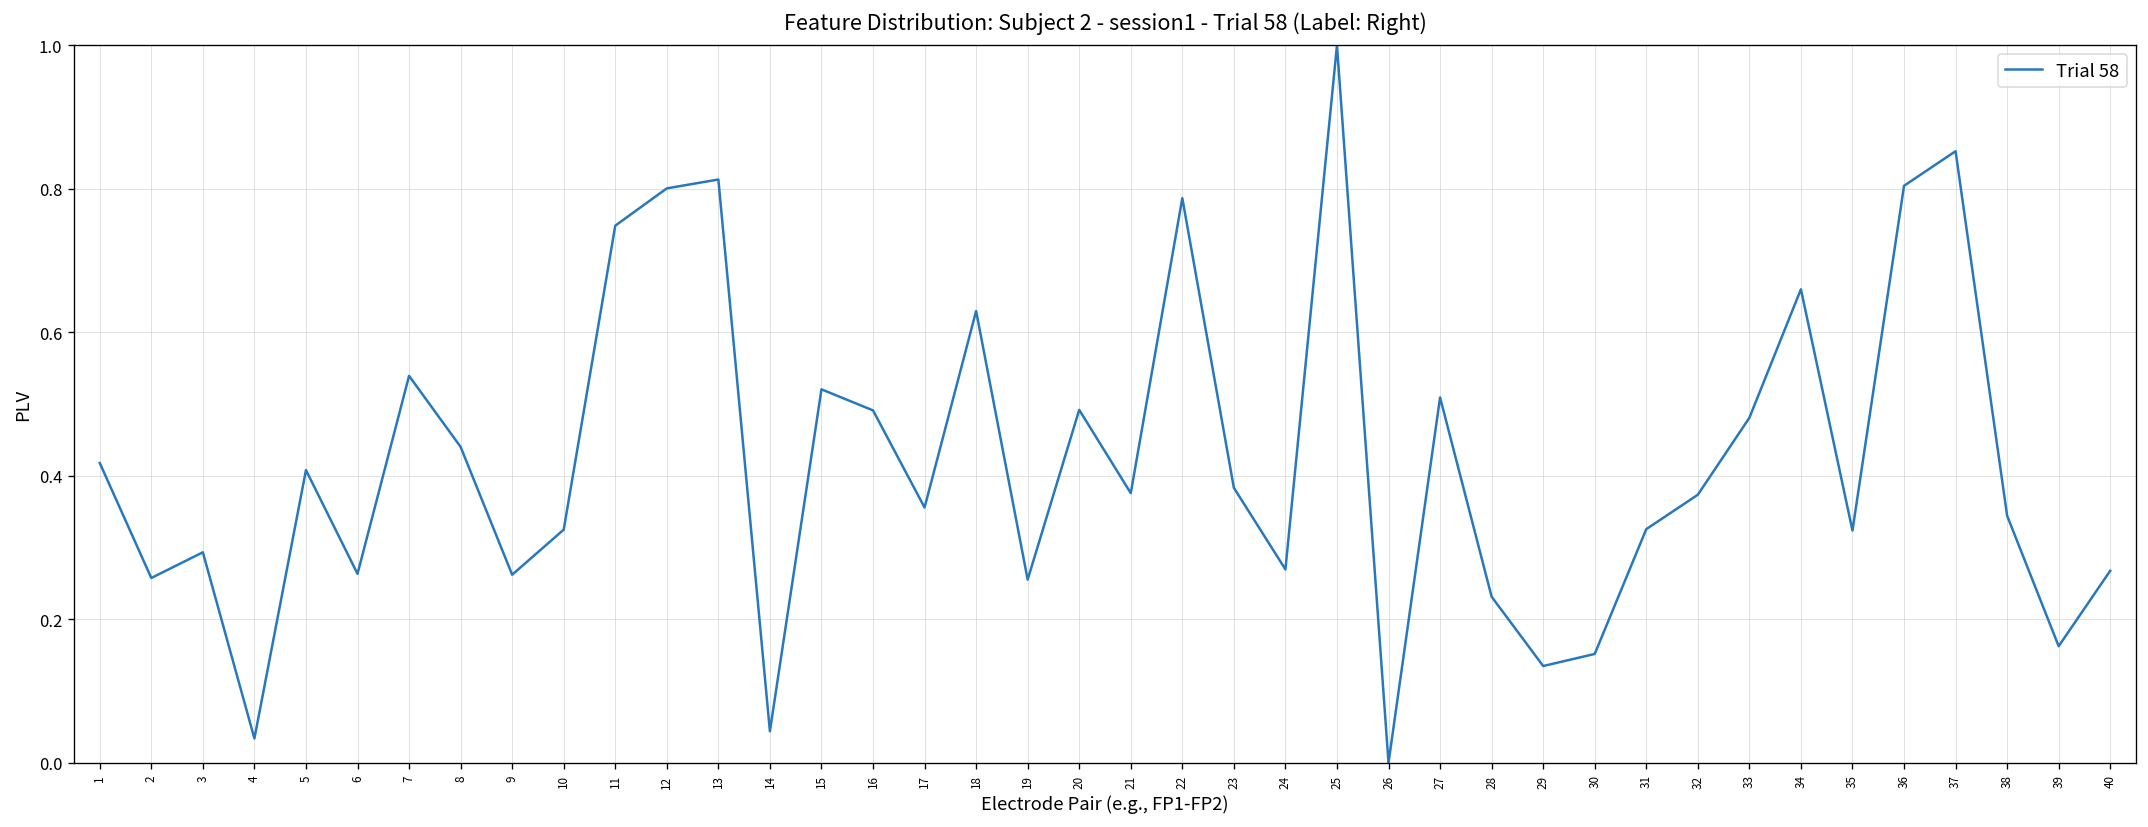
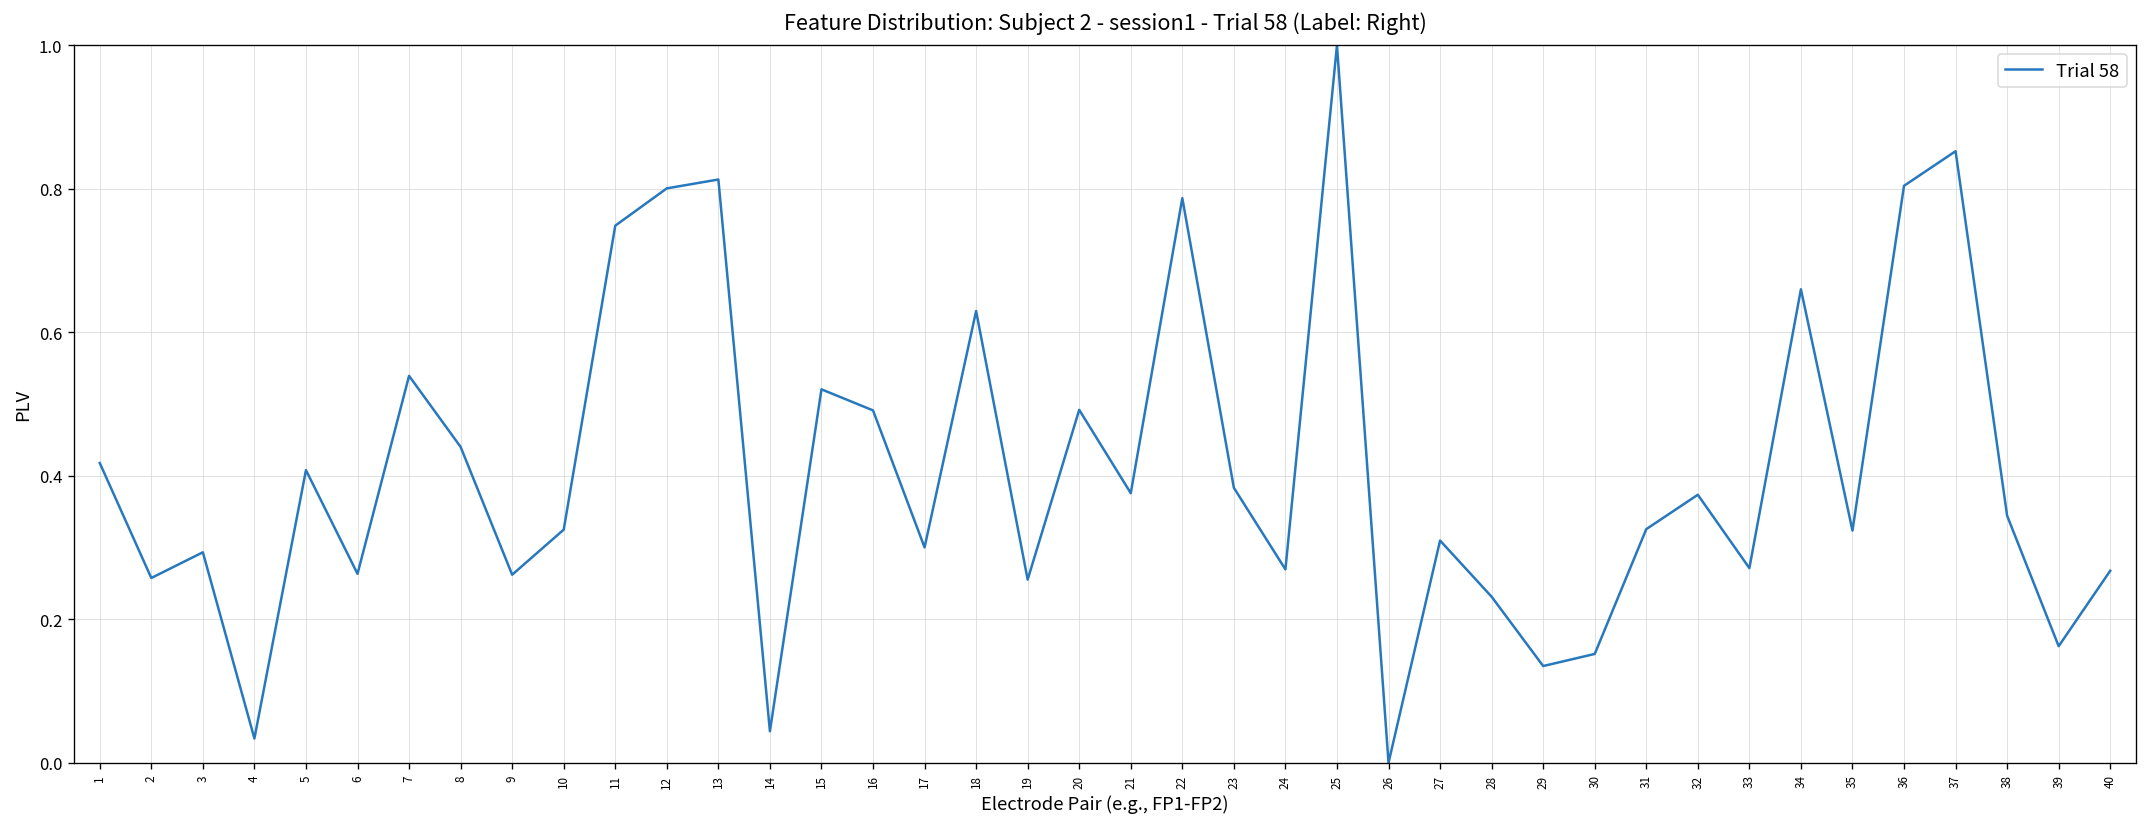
  {
    "1": 0.42,
    "2": 0.26,
    "3": 0.29,
    "4": 0.03,
    "5": 0.41,
    "6": 0.26,
    "7": 0.54,
    "8": 0.44,
    "9": 0.26,
    "10": 0.32,
    "11": 0.75,
    "12": 0.80,
    "13": 0.81,
    "14": 0.04,
    "15": 0.52,
    "16": 0.49,
-   "17": 0.36,
+   "17": 0.30,
    "18": 0.63,
    "19": 0.26,
    "20": 0.49,
    "21": 0.38,
    "22": 0.79,
    "23": 0.38,
    "24": 0.27,
    "25": 1.00,
    "26": 0.00,
-   "27": 0.51,
+   "27": 0.31,
    "28": 0.23,
    "29": 0.13,
    "30": 0.15,
    "31": 0.33,
    "32": 0.37,
-   "33": 0.48,
+   "33": 0.27,
    "34": 0.66,
    "35": 0.32,
    "36": 0.80,
    "37": 0.85,
    "38": 0.34,
    "39": 0.16,
    "40": 0.27
  }
